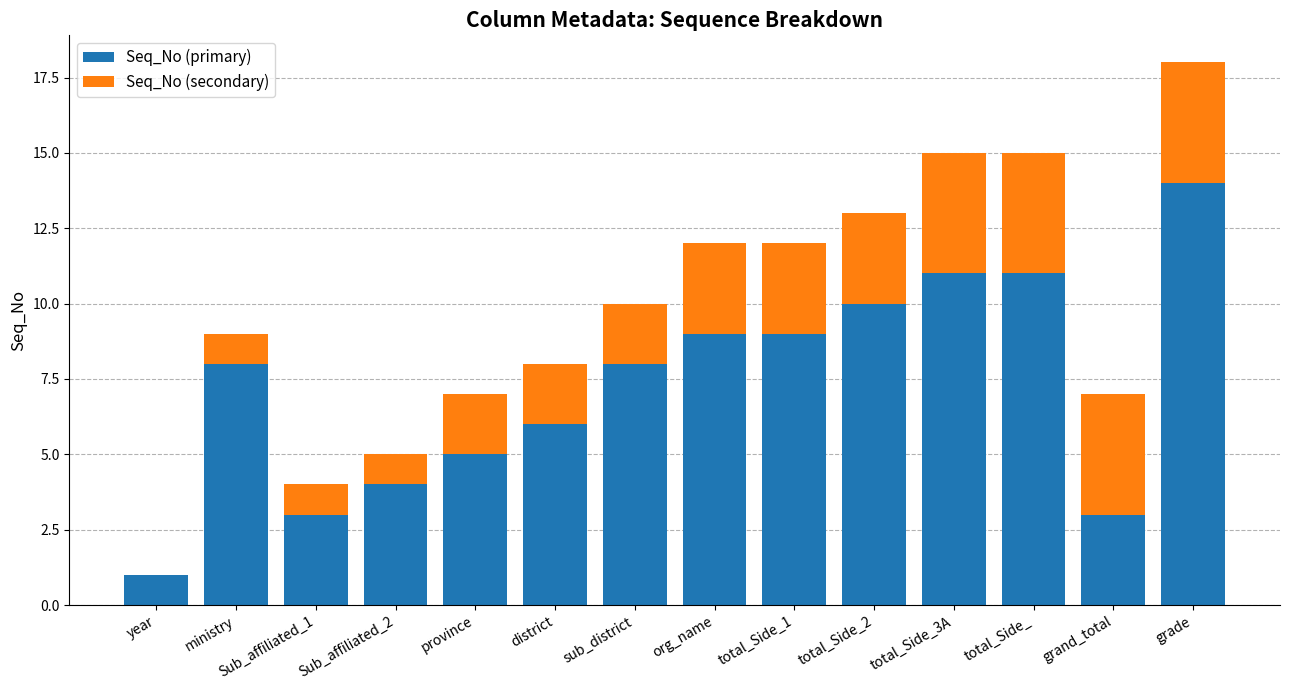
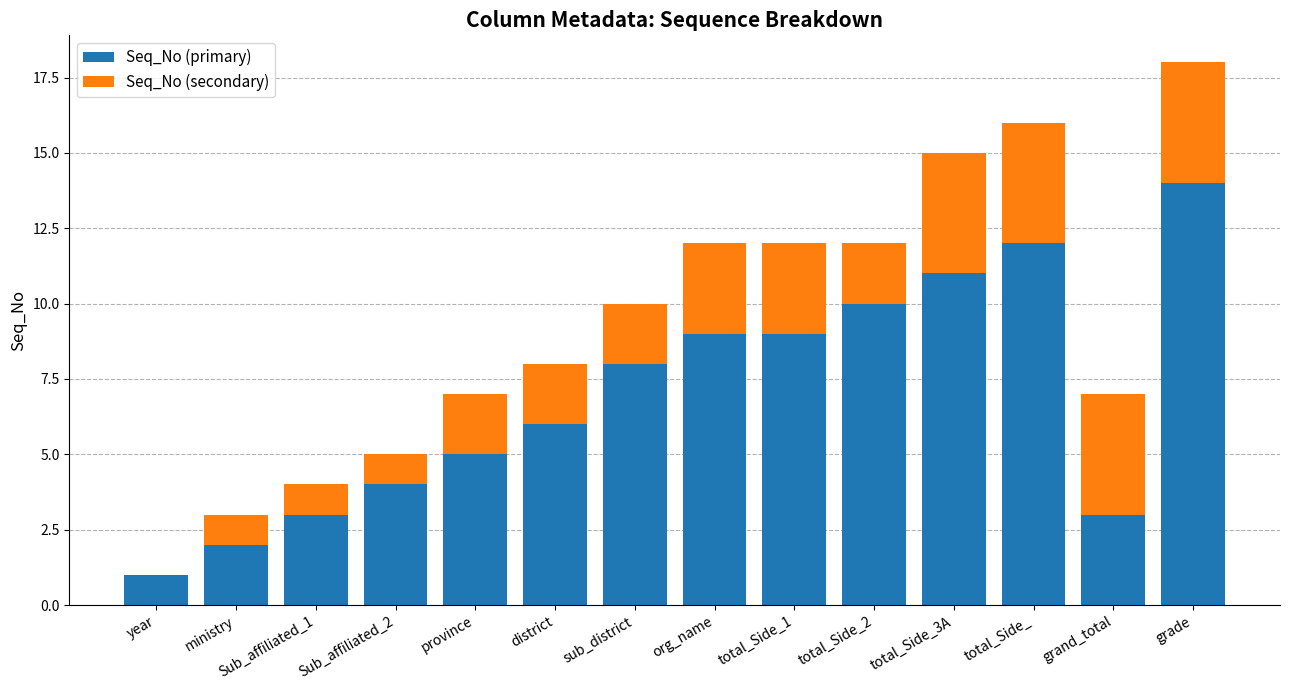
  {
    "Seq_No (primary)": {
      "year": 1,
-     "ministry": 8,
+     "ministry": 2,
      "Sub_affiliated_1": 3,
      "Sub_affiliated_2": 4,
      "province": 5,
      "district": 6,
      "sub_district": 8,
      "org_name": 9,
      "total_Side_1": 9,
      "total_Side_2": 10,
      "total_Side_3A": 11,
-     "total_Side_": 11,
+     "total_Side_": 12,
      "grand_total": 3,
      "grade": 14
    },
    "Seq_No (secondary)": {
      "year": 0,
      "ministry": 1,
      "Sub_affiliated_1": 1,
      "Sub_affiliated_2": 1,
      "province": 2,
      "district": 2,
      "sub_district": 2,
      "org_name": 3,
      "total_Side_1": 3,
-     "total_Side_2": 3,
+     "total_Side_2": 2,
      "total_Side_3A": 4,
      "total_Side_": 4,
      "grand_total": 4,
      "grade": 4
    }
  }
